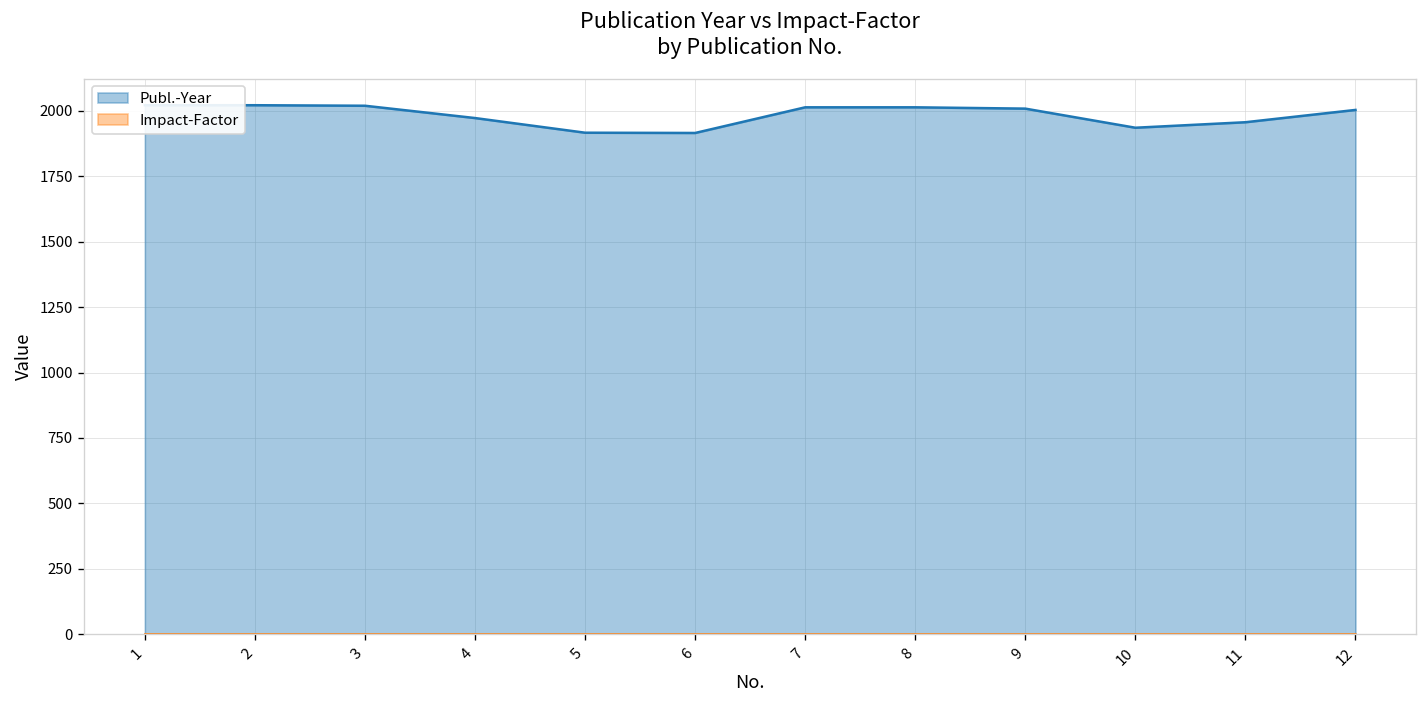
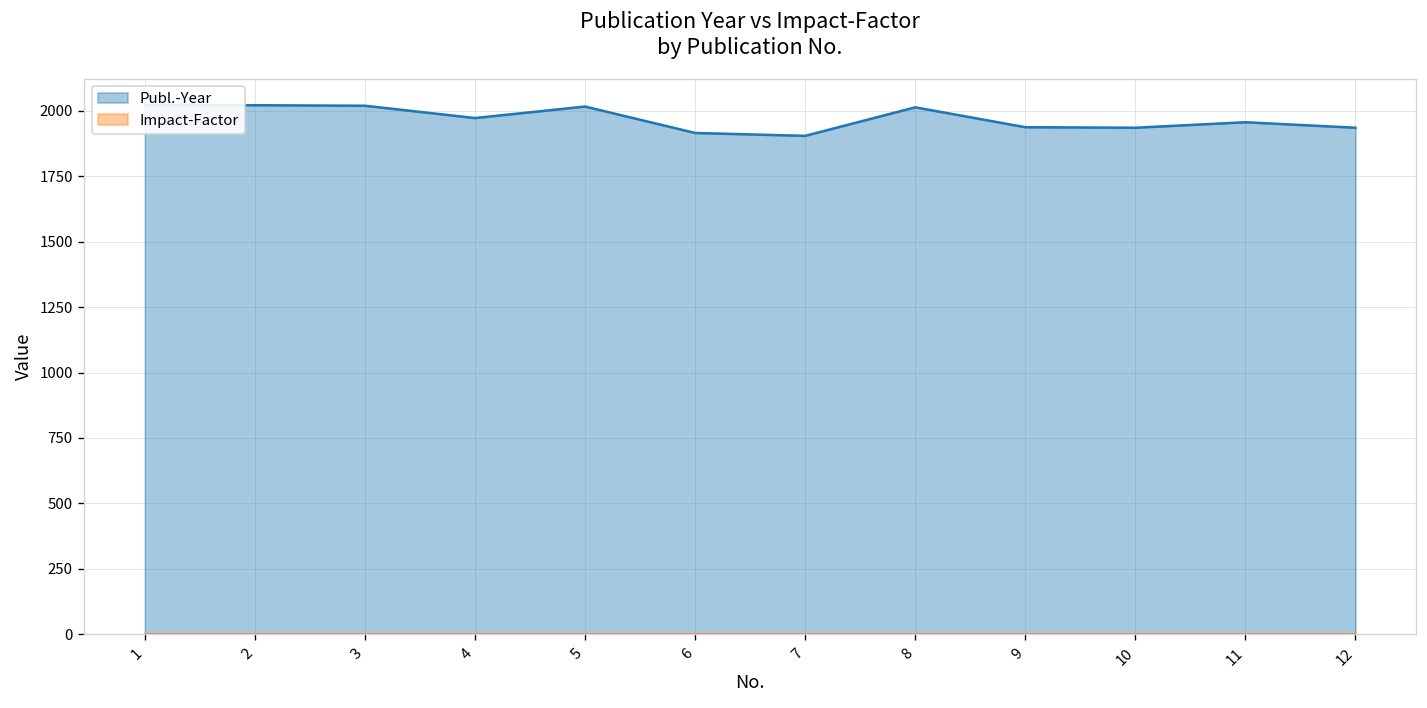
  {
    "Publ.-Year": {
      "2": 2020,
      "3": 2020,
      "4": 1970,
-     "5": 1920,
+     "5": 2020,
      "6": 1920,
-     "7": 2010,
+     "7": 1900,
      "8": 2010,
-     "9": 2010,
+     "9": 1940,
      "10": 1940,
      "11": 1960,
-     "12": 2000
+     "12": 1940
    },
    "Impact-Factor": {
      "1": 0,
      "2": 0,
      "3": 0,
      "4": 0,
      "5": 0,
      "6": 0,
      "7": 0,
      "8": 0,
      "9": 0,
      "10": 0,
      "11": 0,
      "12": 0
    }
  }
